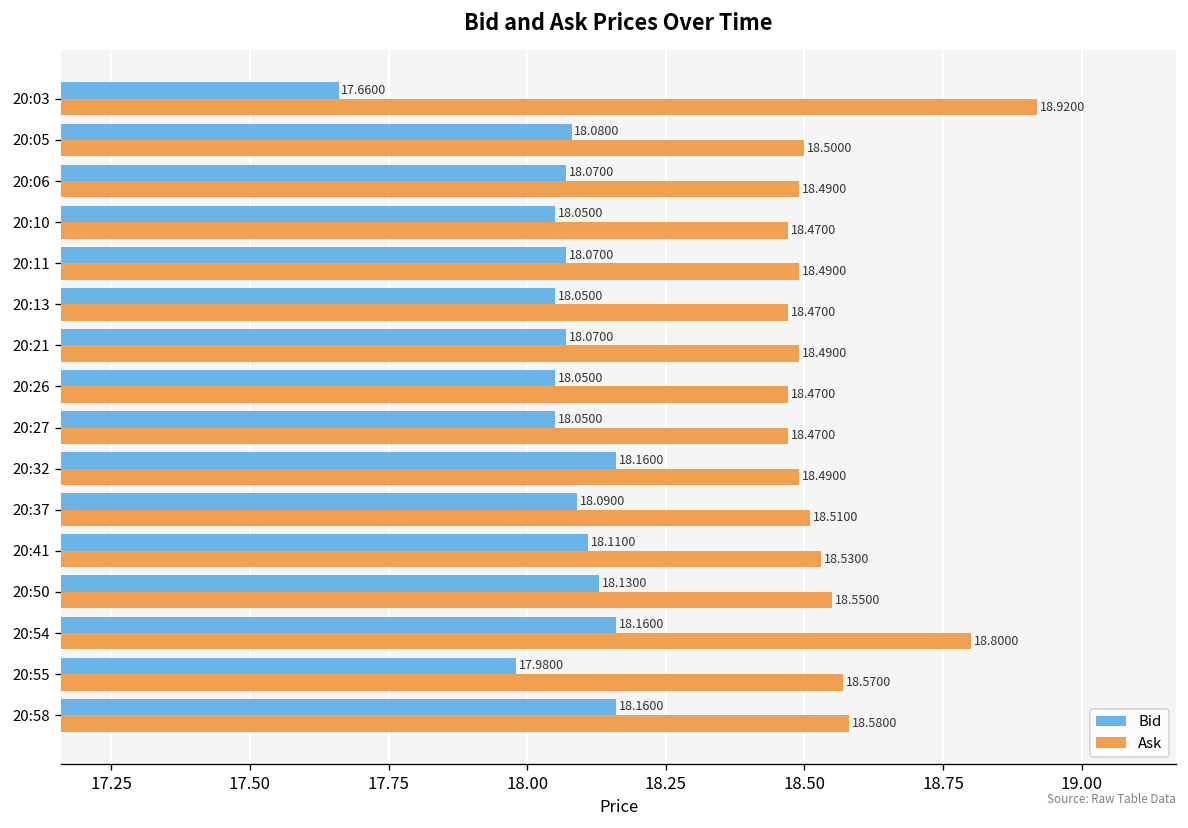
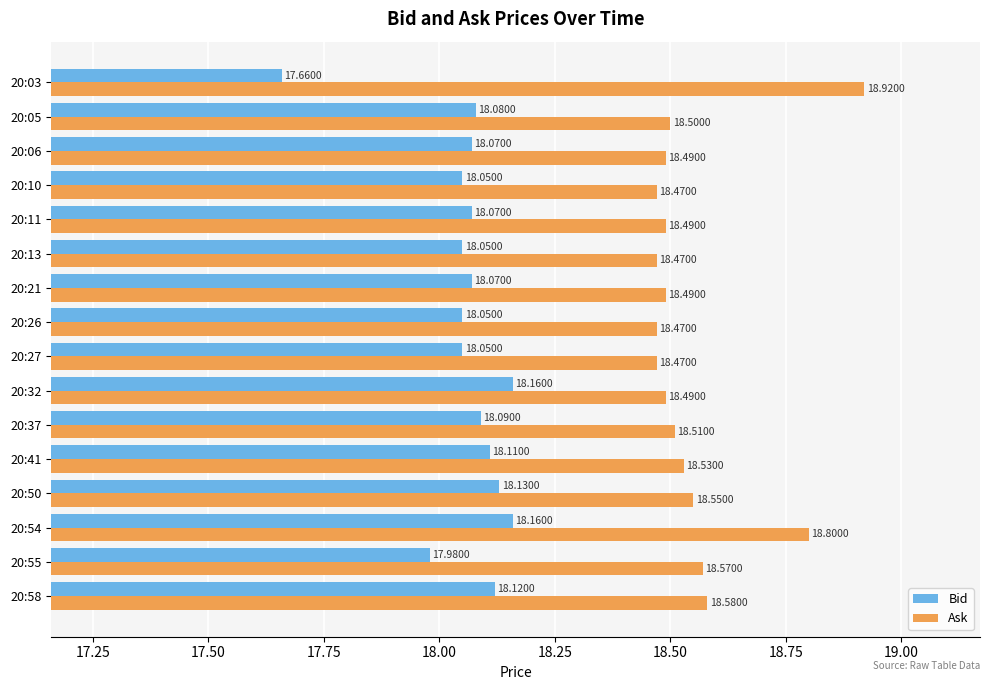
  {
    "Bid": {
      "20:03": 17.6600,
      "20:05": 18.0800,
      "20:06": 18.0700,
      "20:10": 18.0500,
      "20:11": 18.0700,
      "20:13": 18.0500,
      "20:21": 18.0700,
      "20:26": 18.0500,
      "20:27": 18.0500,
      "20:32": 18.1600,
      "20:37": 18.0900,
      "20:41": 18.1100,
      "20:50": 18.1300,
      "20:54": 18.1600,
      "20:55": 17.9800,
-     "20:58": 18.1600
+     "20:58": 18.1200
    },
    "Ask": {
      "20:03": 18.9200,
      "20:05": 18.5000,
      "20:06": 18.4900,
      "20:10": 18.4700,
      "20:11": 18.4900,
      "20:13": 18.4700,
      "20:21": 18.4900,
      "20:26": 18.4700,
      "20:27": 18.4700,
      "20:32": 18.4900,
      "20:37": 18.5100,
      "20:41": 18.5300,
      "20:50": 18.5500,
      "20:54": 18.8000,
      "20:55": 18.5700,
      "20:58": 18.5800
    }
  }
